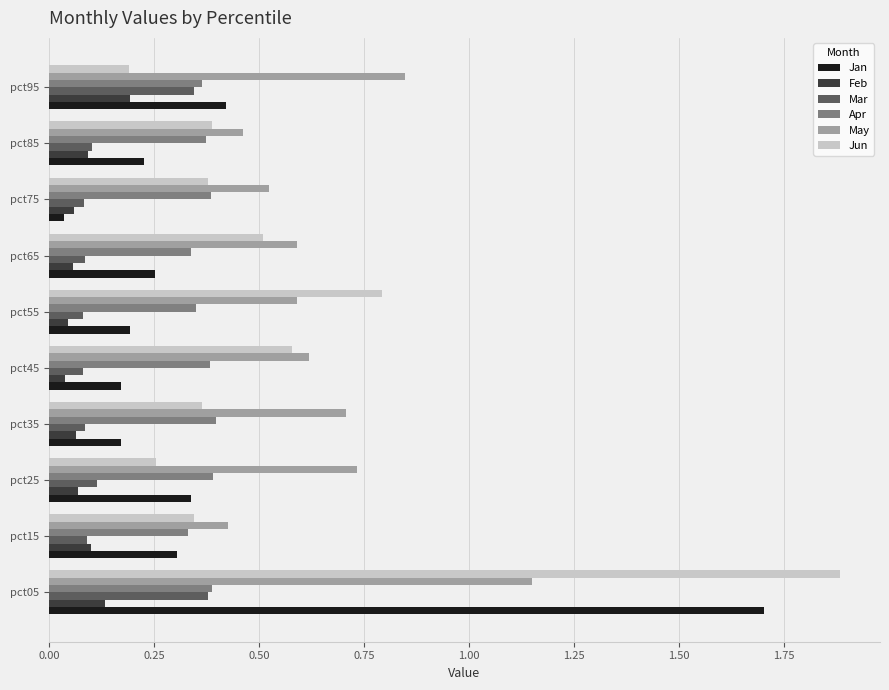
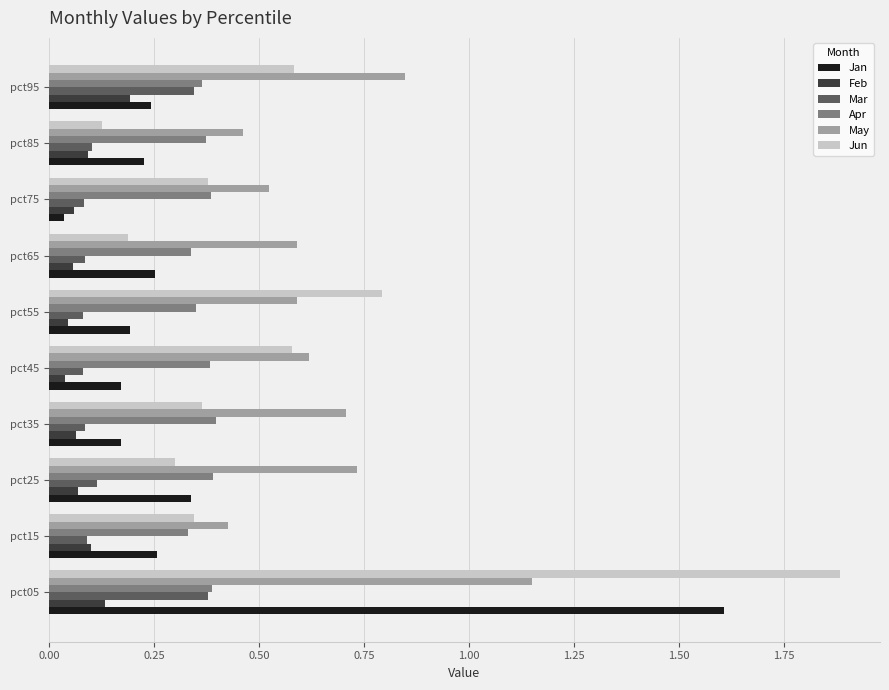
  {
    "Jan": {
-     "pct95": 0.42,
+     "pct95": 0.24,
      "pct85": 0.23,
      "pct75": 0.04,
      "pct65": 0.25,
      "pct55": 0.19,
      "pct45": 0.17,
      "pct35": 0.17,
      "pct25": 0.34,
-     "pct15": 0.30,
-     "pct05": 1.70
+     "pct15": 0.26,
+     "pct05": 1.61
    },
    "Jun": {
-     "pct95": 0.19,
-     "pct85": 0.39,
+     "pct95": 0.58,
+     "pct85": 0.13,
      "pct75": 0.38,
-     "pct65": 0.51,
+     "pct65": 0.19,
      "pct55": 0.79,
      "pct45": 0.58,
      "pct35": 0.36,
-     "pct25": 0.25,
+     "pct25": 0.30,
      "pct15": 0.34,
      "pct05": 1.88
    }
  }
